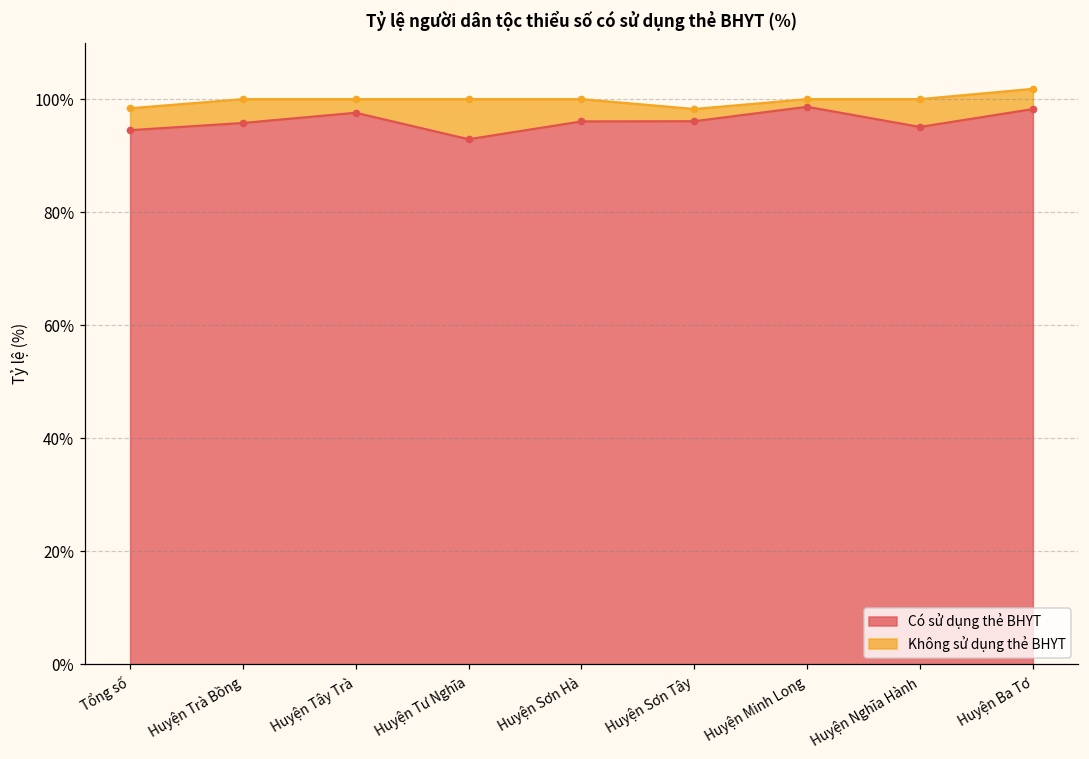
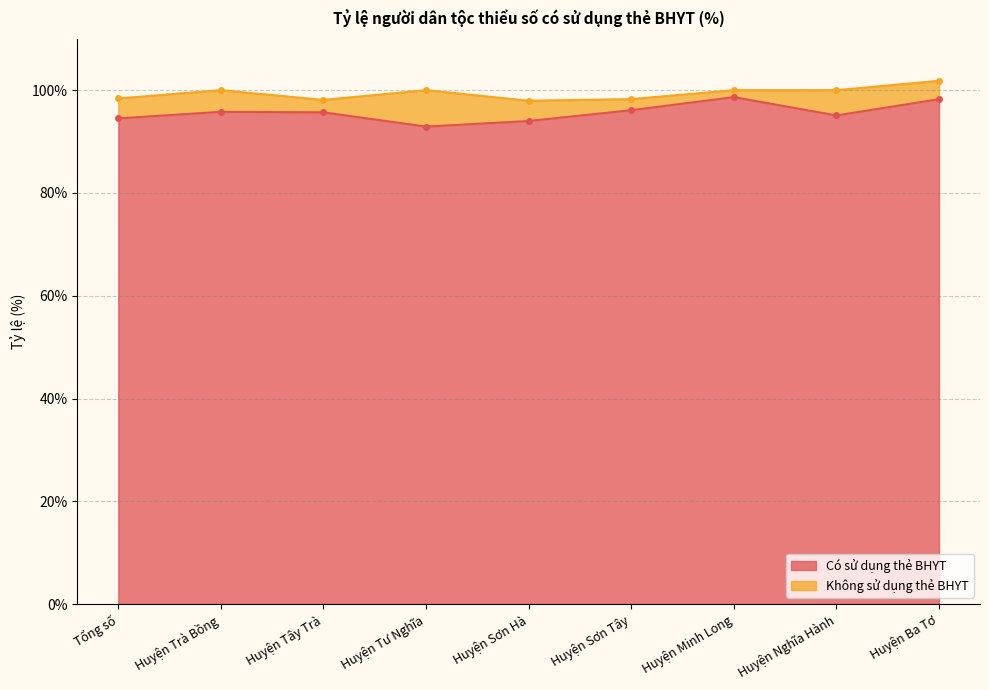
  {
    "Có sử dụng thẻ BHYT": {
      "Tổng số": "95%",
      "Huyện Trà Bồng": "96%",
-     "Huyện Tây Trà": "98%",
+     "Huyện Tây Trà": "96%",
      "Huyện Tư Nghĩa": "93%",
-     "Huyện Sơn Hà": "96%",
+     "Huyện Sơn Hà": "94%",
      "Huyện Sơn Tây": "96%",
      "Huyện Minh Long": "99%",
      "Huyện Nghĩa Hành": "95%",
      "Huyện Ba Tơ": "98%"
    },
    "Không sử dụng thẻ BHYT": {
      "Tổng số": "4%",
      "Huyện Trà Bồng": "4%",
      "Huyện Tây Trà": "2%",
      "Huyện Tư Nghĩa": "7%",
      "Huyện Sơn Hà": "4%",
      "Huyện Sơn Tây": "2%",
      "Huyện Minh Long": "1%",
      "Huyện Nghĩa Hành": "5%",
      "Huyện Ba Tơ": "4%"
    }
  }
